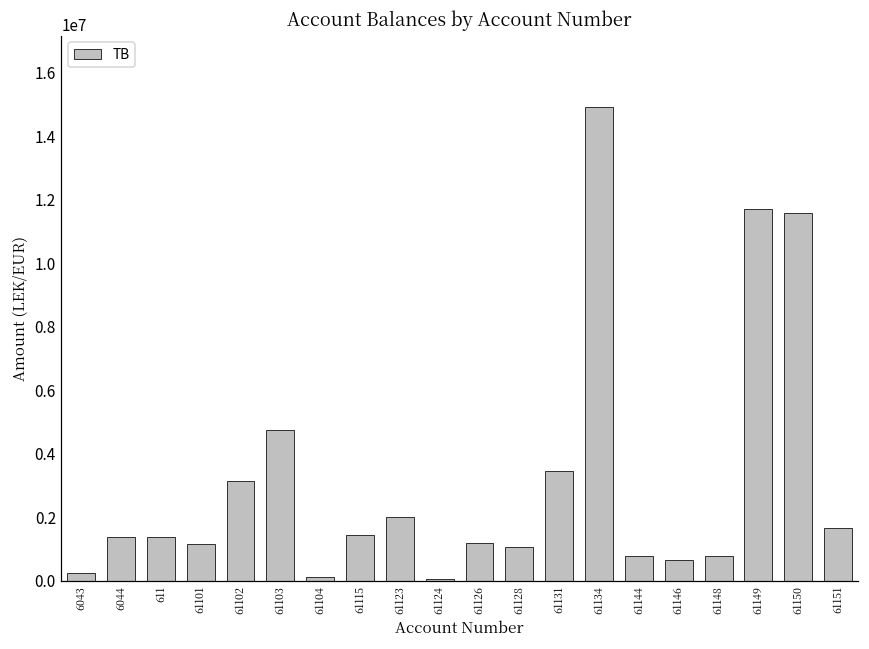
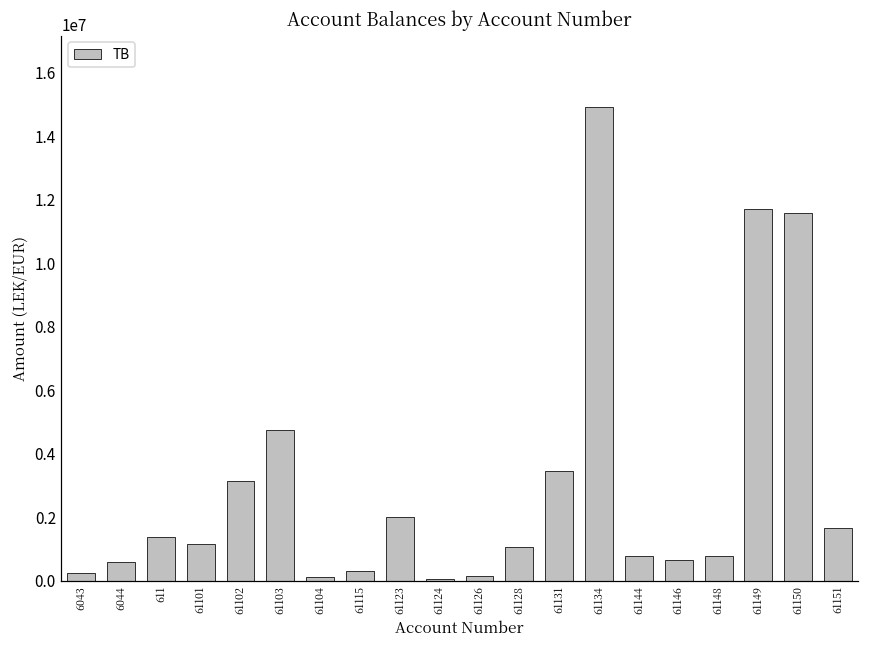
  {
    "6043": 300000,
-   "6044": 1400000,
+   "6044": 600000,
    "611": 1400000,
    "61101": 1100000,
    "61102": 3100000,
    "61103": 4700000,
    "61104": 100000,
-   "61115": 1400000,
+   "61115": 300000,
    "61123": 2000000,
-   "61126": 1200000,
+   "61126": 200000,
    "61128": 1100000,
    "61131": 3500000,
    "61134": 14900000,
    "61144": 800000,
    "61146": 700000,
    "61148": 800000,
    "61149": 11700000,
    "61150": 11600000,
    "61151": 1700000
  }
